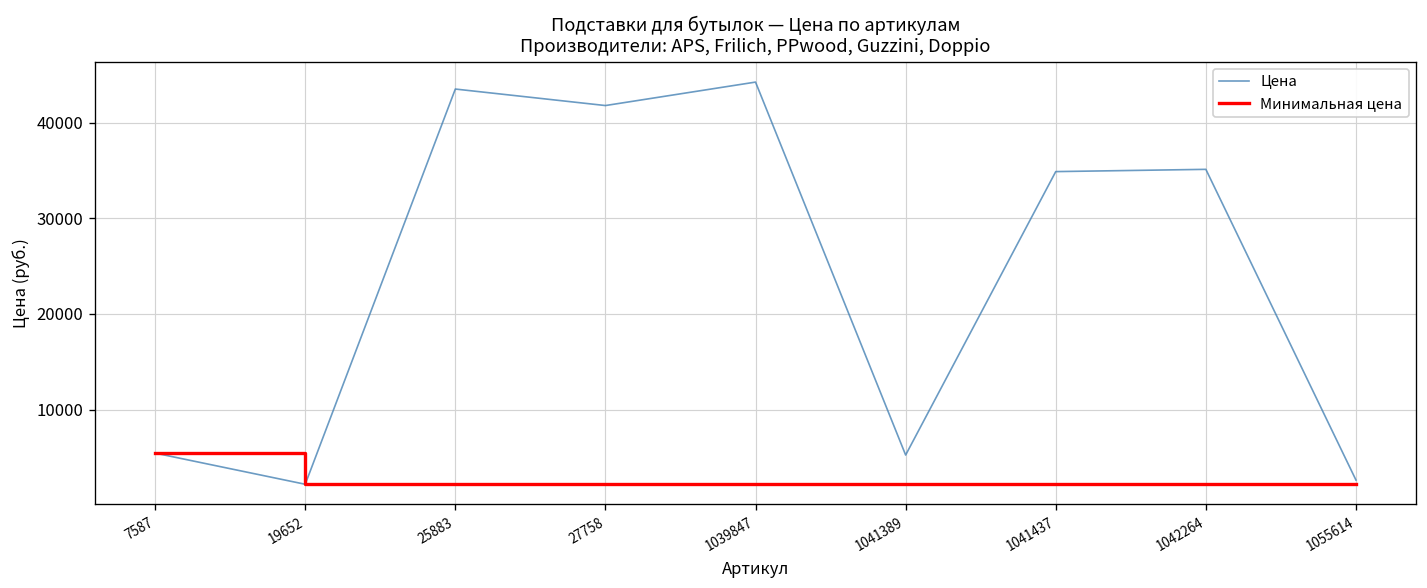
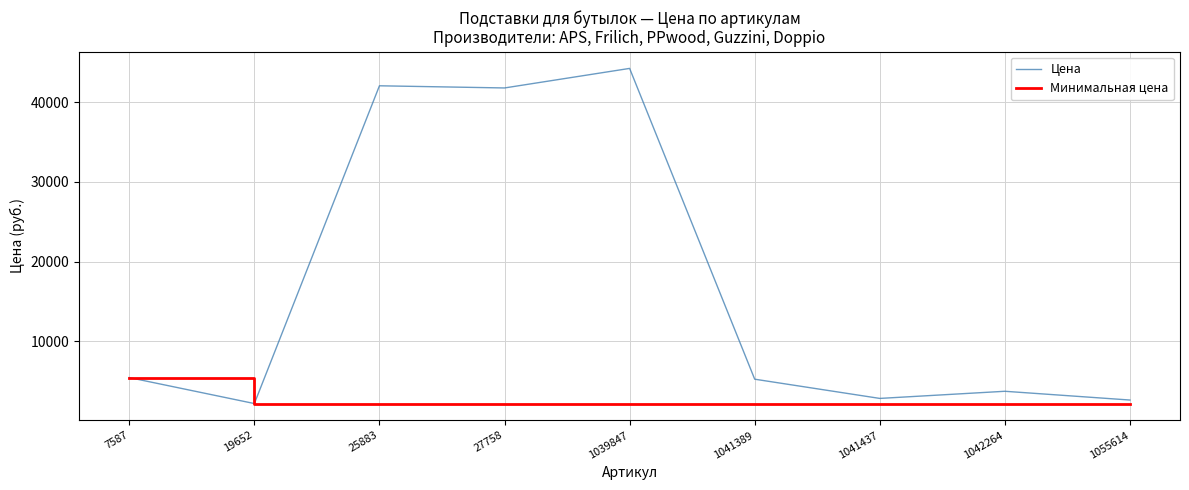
  {
    "Цена": {
-     "25883": 44000,
+     "25883": 42000,
      "27758": 42000,
      "1039847": 44000,
      "1041389": 5000,
-     "1041437": 35000,
-     "1042264": 35000,
+     "1041437": 3000,
+     "1042264": 4000,
      "1055614": 3000
    },
    "Минимальная цена": {
      "25883": 2000,
      "27758": 2000,
      "1039847": 2000,
      "1041389": 2000,
      "1041437": 2000,
      "1042264": 2000,
      "1055614": 2000
    }
  }
